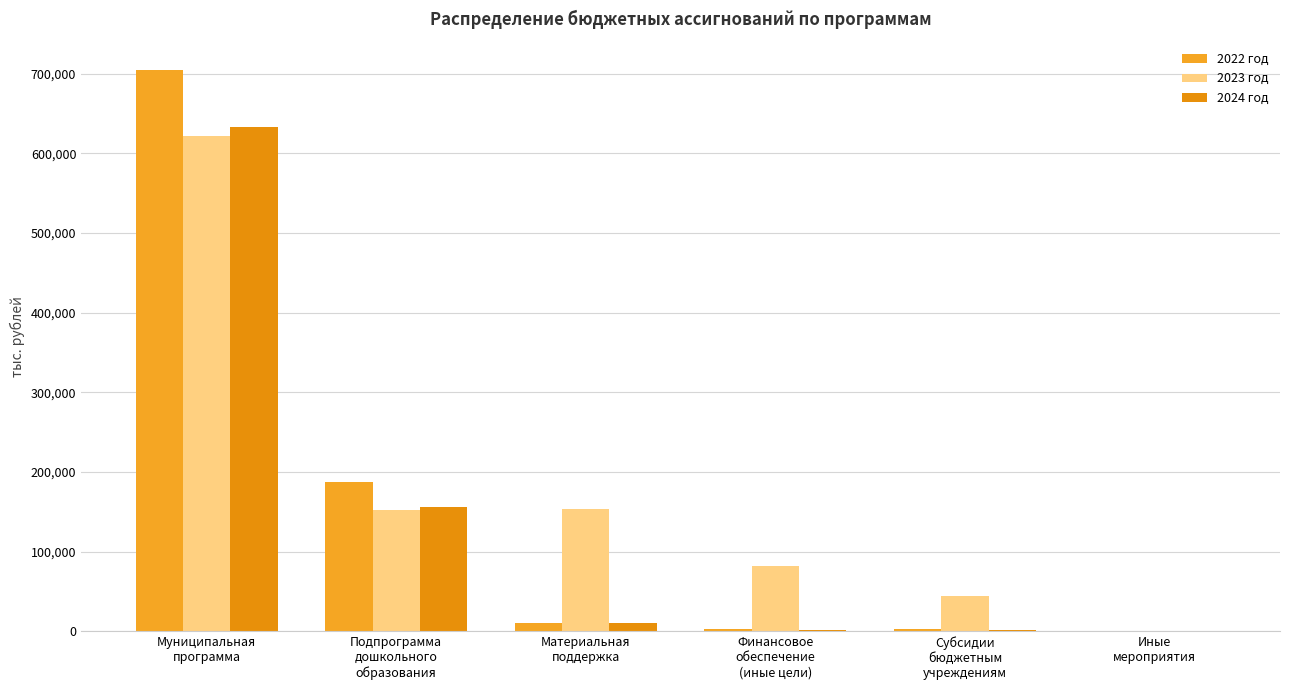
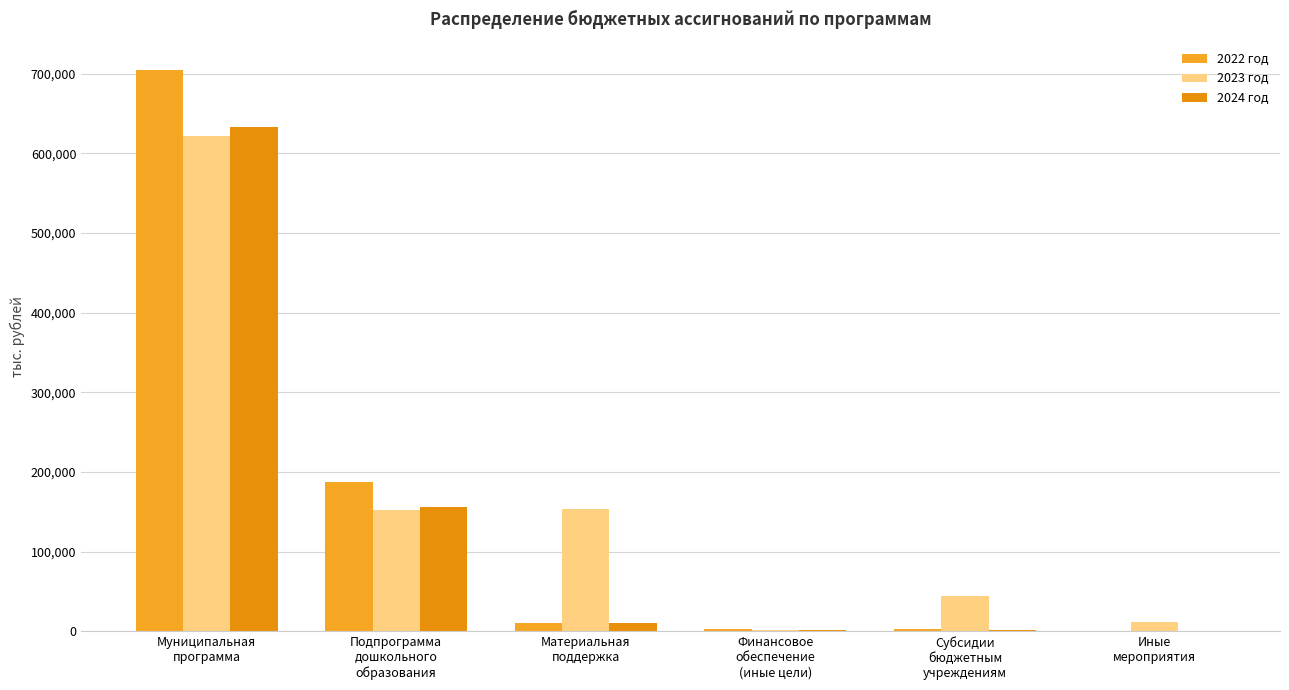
  {
    "2023 год": {
      "Муниципальная программа": "620,000",
      "Подпрограмма дошкольного образования": "150,000",
      "Материальная поддержка": "150,000",
-     "Финансовое обеспечение (иные цели)": "80,000",
+     "Финансовое обеспечение (иные цели)": "0",
      "Субсидии бюджетным учреждениям": "40,000",
-     "Иные мероприятия": "0"
+     "Иные мероприятия": "10,000"
    }
  }
